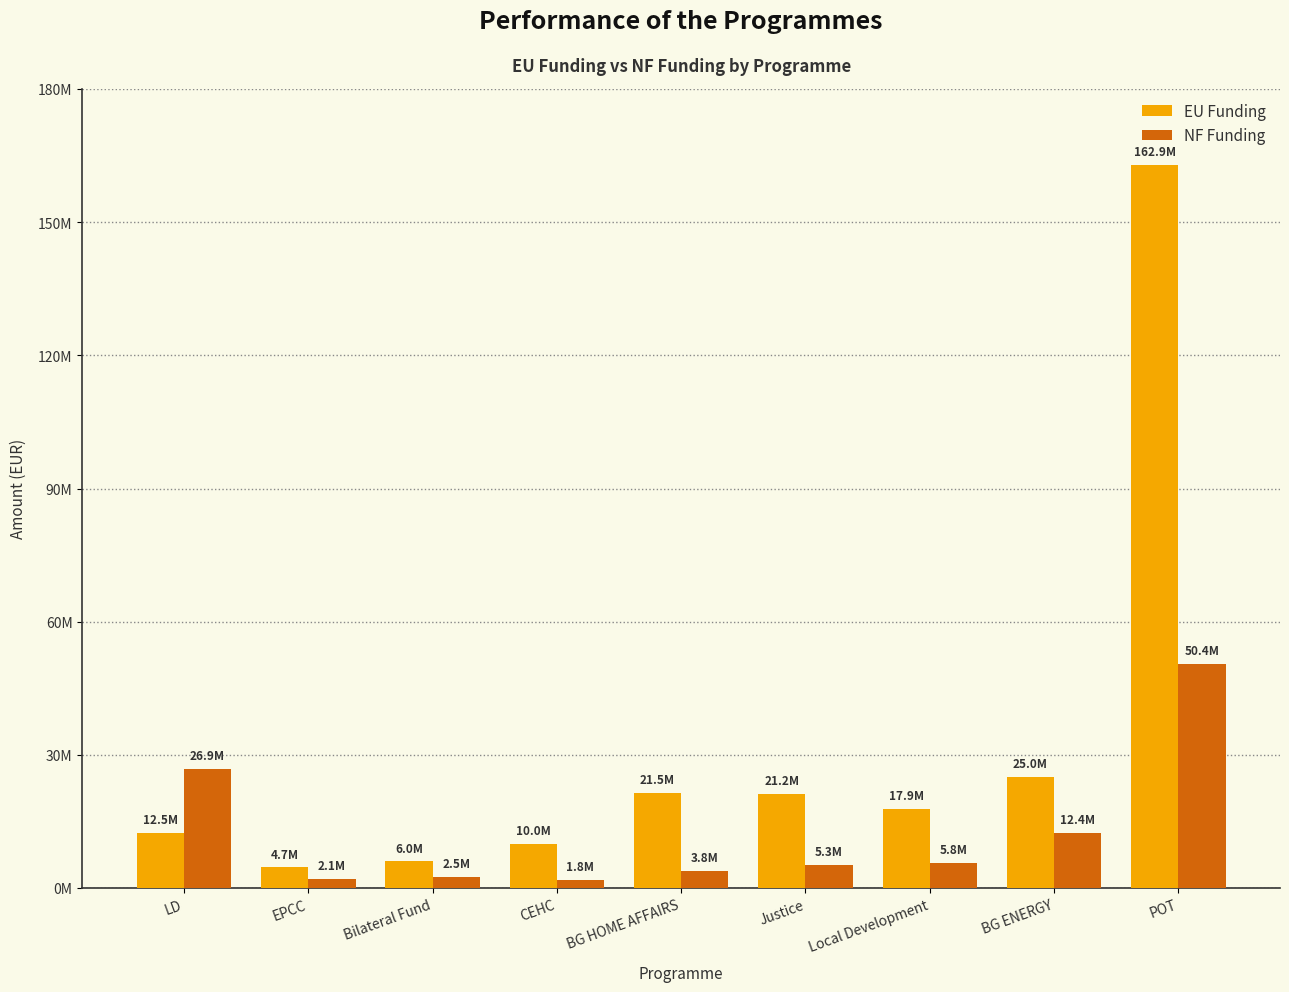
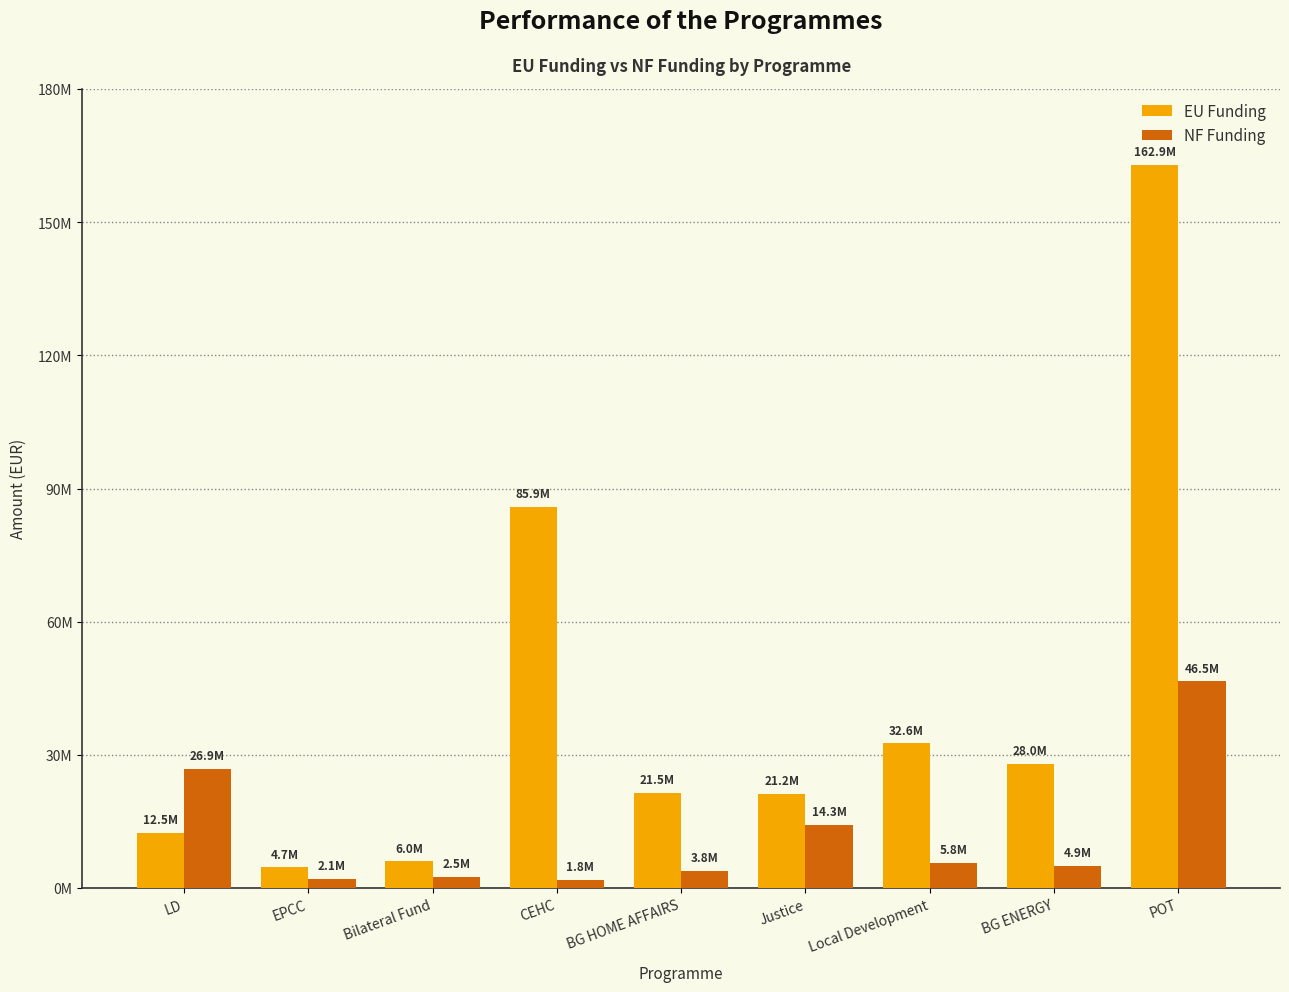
  {
    "EU Funding": {
      "LD": "12.5M",
      "EPCC": "4.7M",
      "Bilateral Fund": "6.0M",
-     "CEHC": "10.0M",
+     "CEHC": "85.9M",
      "BG HOME AFFAIRS": "21.5M",
      "Justice": "21.2M",
-     "Local Development": "17.9M",
-     "BG ENERGY": "25.0M",
+     "Local Development": "32.6M",
+     "BG ENERGY": "28.0M",
      "POT": "162.9M"
    },
    "NF Funding": {
      "LD": "26.9M",
      "EPCC": "2.1M",
      "Bilateral Fund": "2.5M",
      "CEHC": "1.8M",
      "BG HOME AFFAIRS": "3.8M",
-     "Justice": "5.3M",
+     "Justice": "14.3M",
      "Local Development": "5.8M",
-     "BG ENERGY": "12.4M",
-     "POT": "50.4M"
+     "BG ENERGY": "4.9M",
+     "POT": "46.5M"
    }
  }
